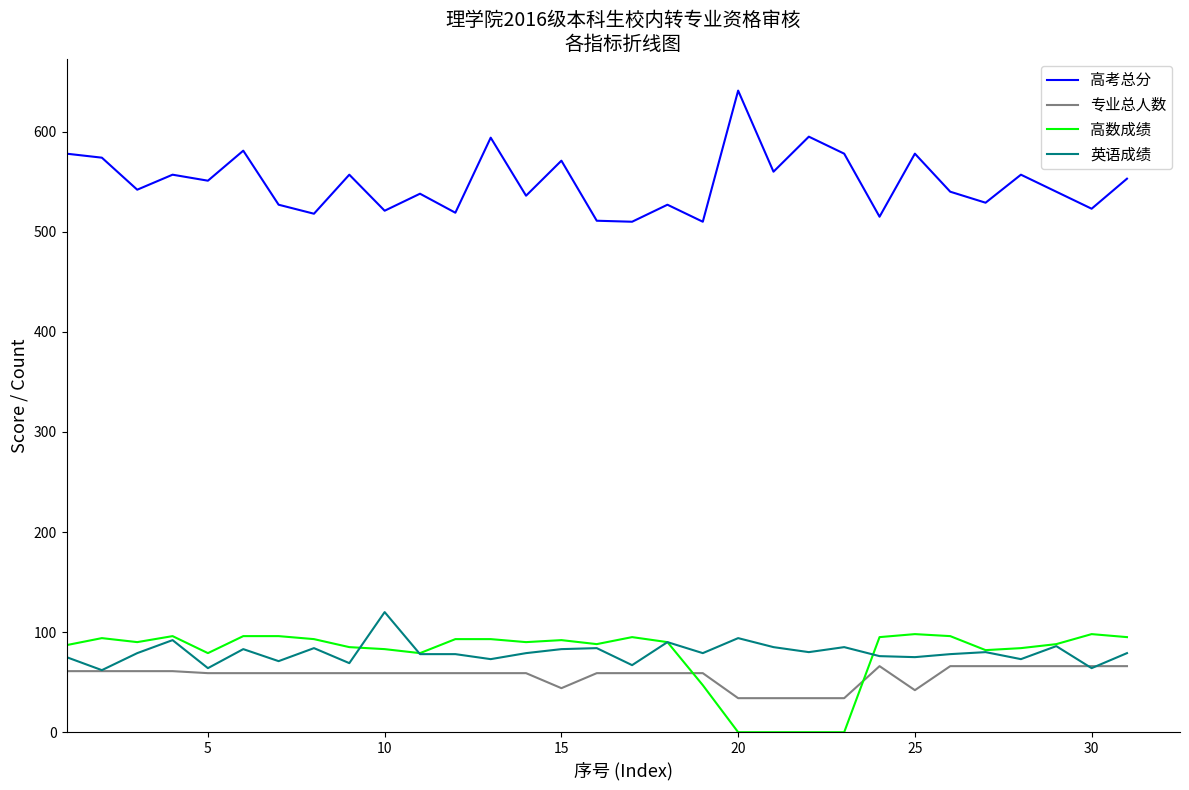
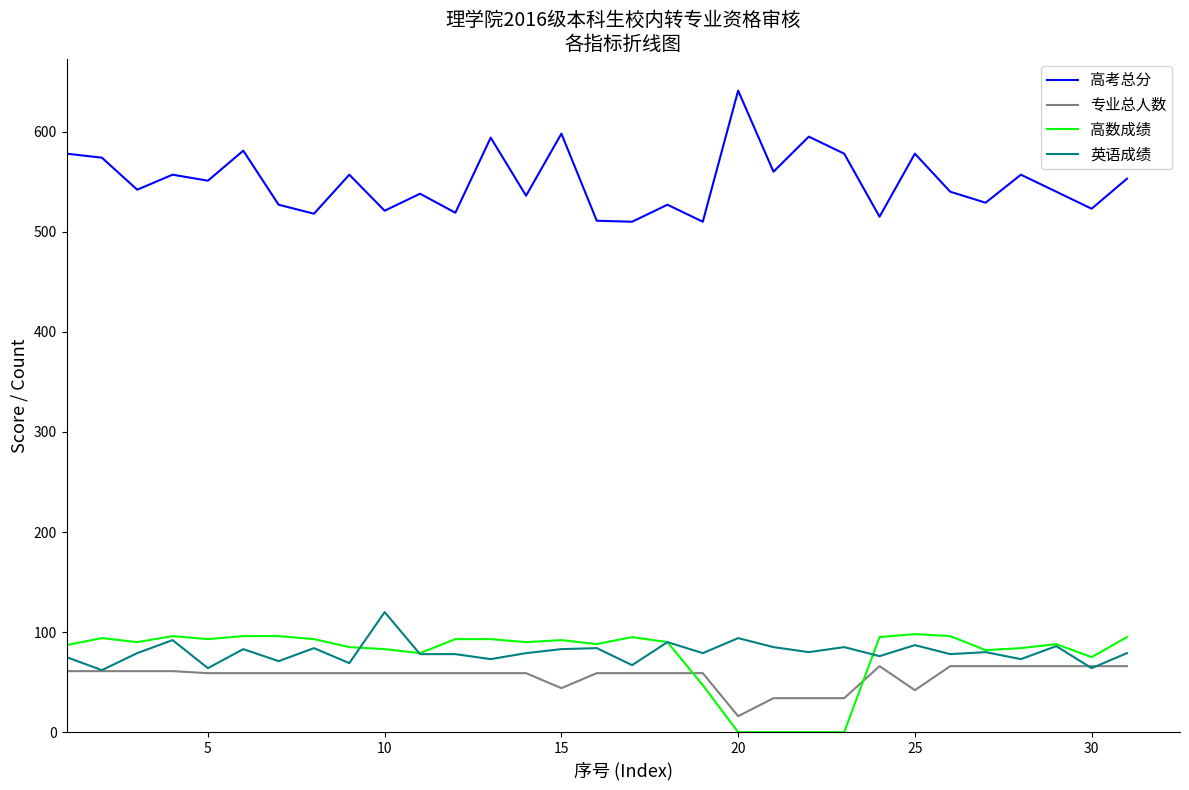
  {
    "高考总分": {
      "5": 551,
      "10": 521,
-     "15": 571,
+     "15": 598,
      "20": 641,
      "25": 578,
      "30": 523
    },
    "专业总人数": {
      "5": 59,
      "10": 59,
      "15": 44,
-     "20": 34,
+     "20": 16,
      "25": 42
    },
    "高数成绩": {
-     "5": 79,
+     "5": 93,
      "10": 83,
      "15": 92,
      "20": 0,
      "25": 98,
-     "30": 98
+     "30": 75
    },
    "英语成绩": {
      "5": 64,
      "10": 120,
      "15": 83,
      "20": 94,
-     "25": 75
+     "25": 87
    }
  }
